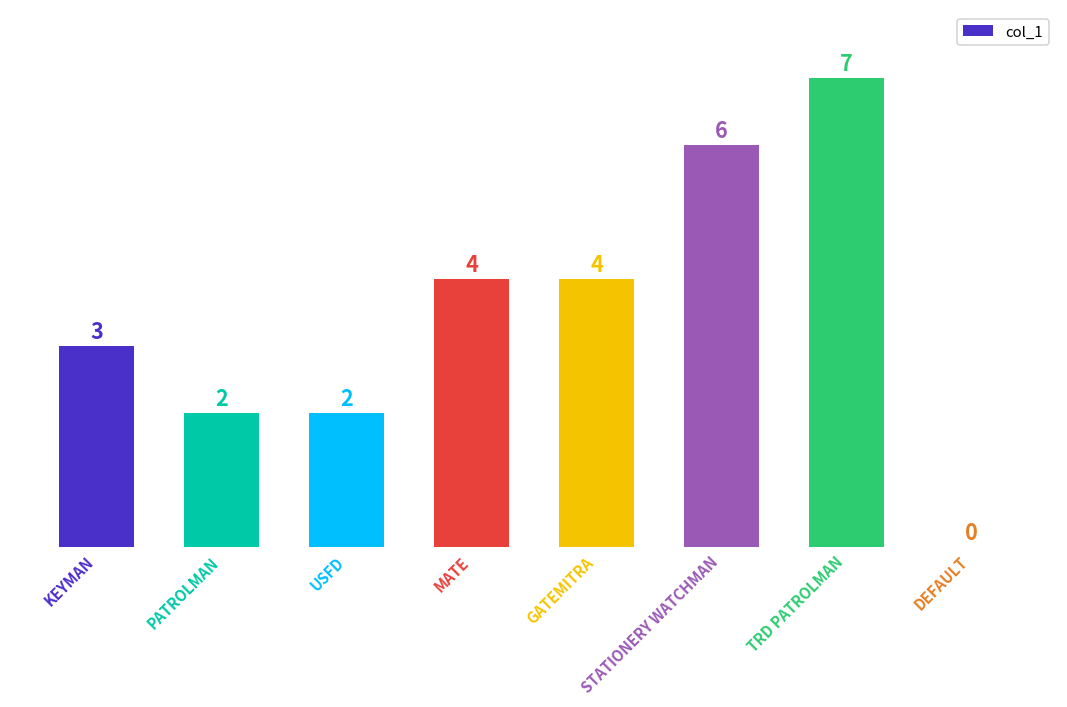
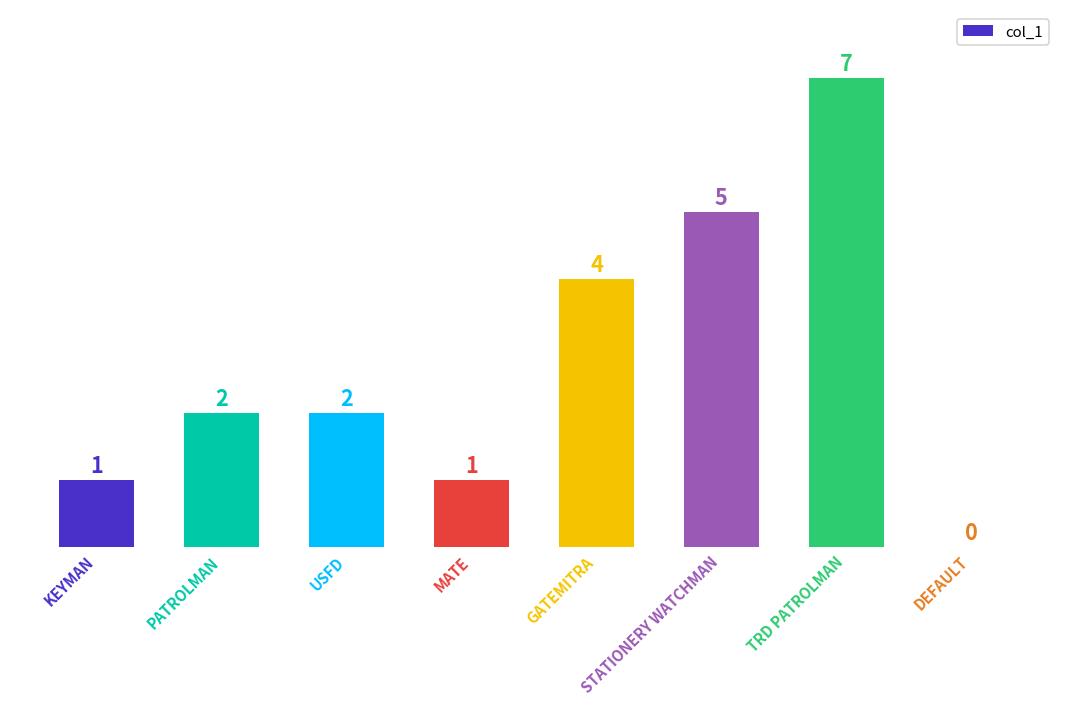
  {
-   "KEYMAN": 3,
+   "KEYMAN": 1,
    "PATROLMAN": 2,
    "USFD": 2,
-   "MATE": 4,
+   "MATE": 1,
    "GATEMITRA": 4,
-   "STATIONERY WATCHMAN": 6,
+   "STATIONERY WATCHMAN": 5,
    "TRD PATROLMAN": 7,
    "DEFAULT": 0
  }
